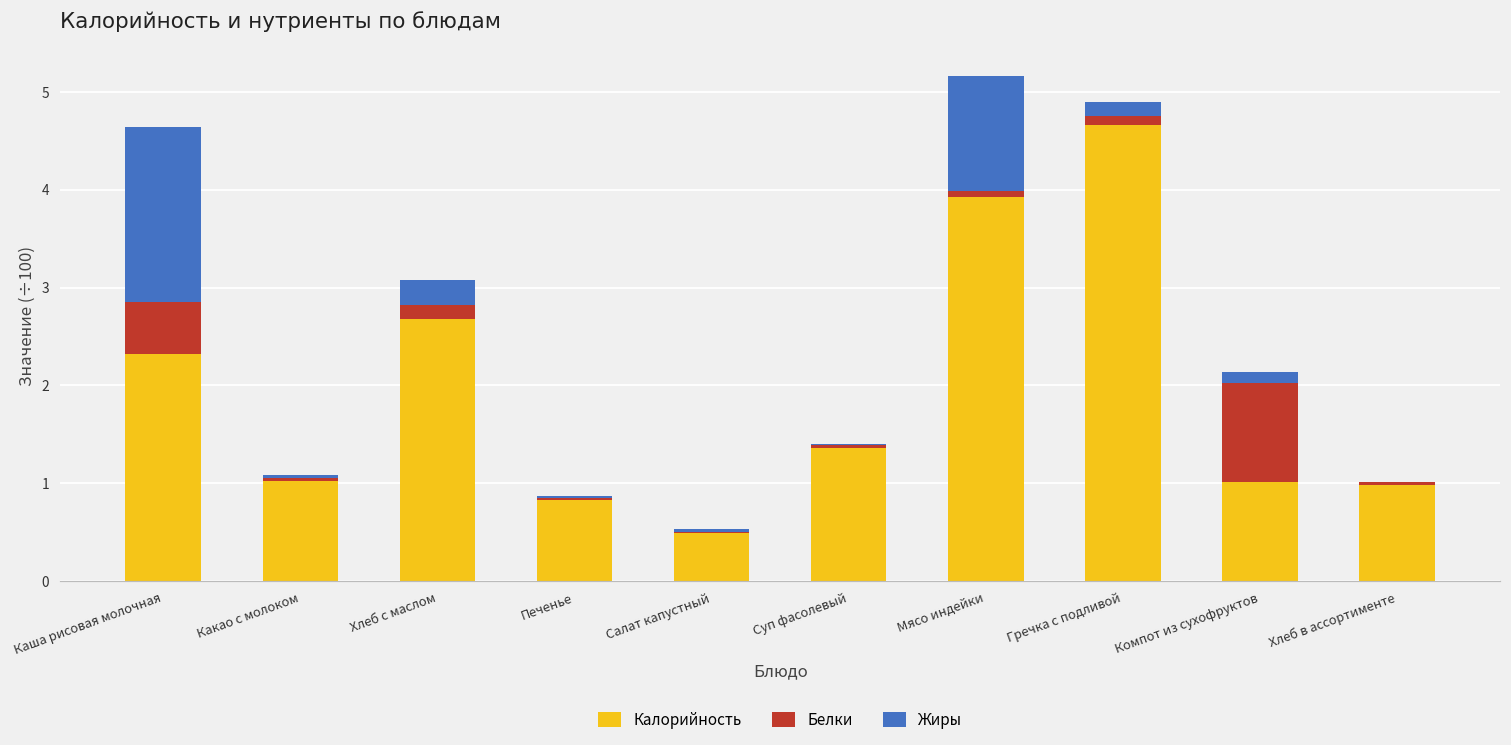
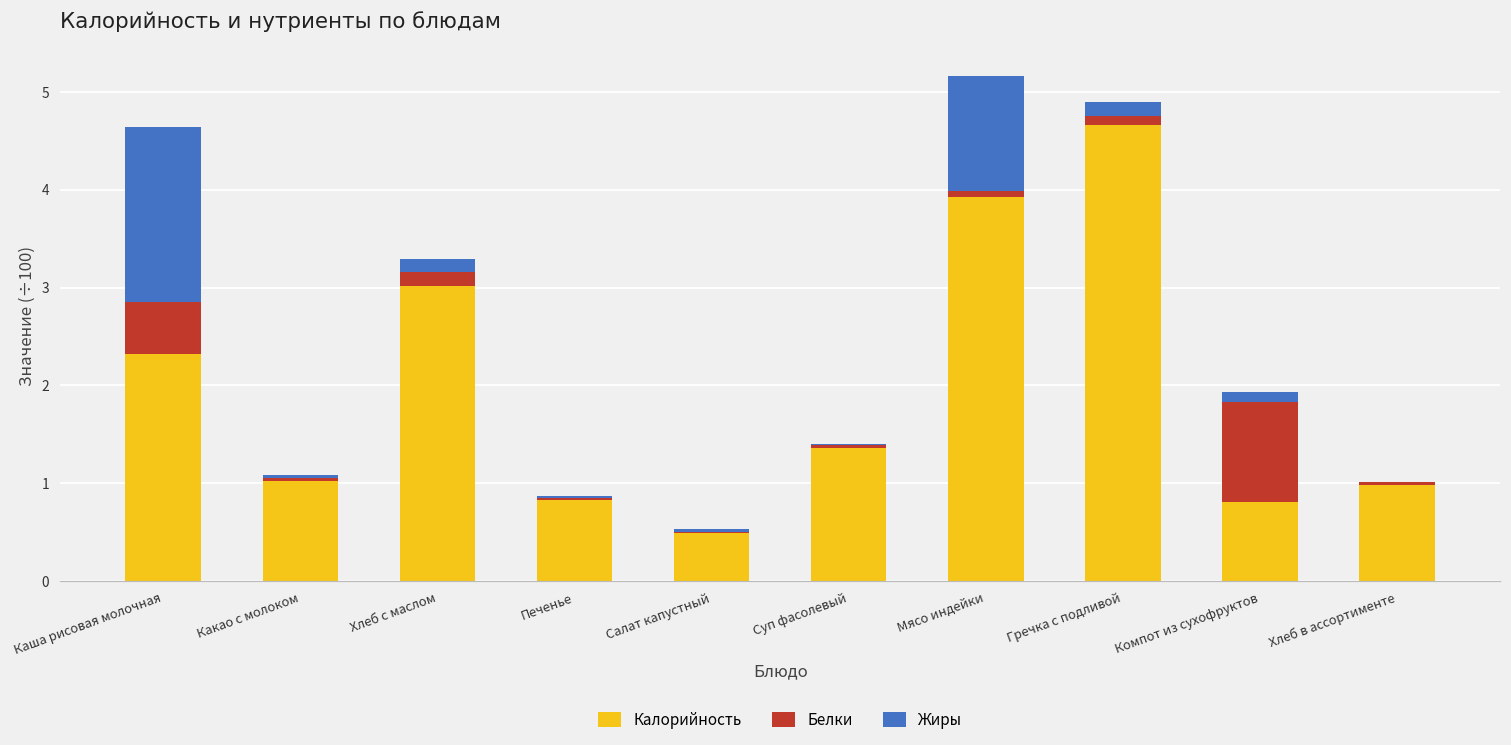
  {
    "Калорийность": {
      "Каша рисовая молочная": 2.3,
      "Какао с молоком": 1.0,
-     "Хлеб с маслом": 2.7,
+     "Хлеб с маслом": 3.0,
      "Печенье": 0.8,
      "Салат капустный": 0.5,
      "Суп фасолевый": 1.4,
      "Мясо индейки": 3.9,
      "Гречка с подливой": 4.7,
-     "Компот из сухофруктов": 1.0,
+     "Компот из сухофруктов": 0.8,
      "Хлеб в ассортименте": 1.0
    },
    "Белки": {
      "Каша рисовая молочная": 0.5,
      "Какао с молоком": 0.0,
      "Хлеб с маслом": 0.1,
      "Суп фасолевый": 0.0,
      "Мясо индейки": 0.1,
      "Гречка с подливой": 0.1,
      "Компот из сухофруктов": 1.0,
      "Хлеб в ассортименте": 0.0
    },
    "Жиры": {
      "Каша рисовая молочная": 1.8,
      "Какао с молоком": 0.0,
-     "Хлеб с маслом": 0.3,
+     "Хлеб с маслом": 0.1,
      "Салат капустный": 0.0,
      "Мясо индейки": 1.2,
      "Гречка с подливой": 0.1,
      "Компот из сухофруктов": 0.1
    }
  }
